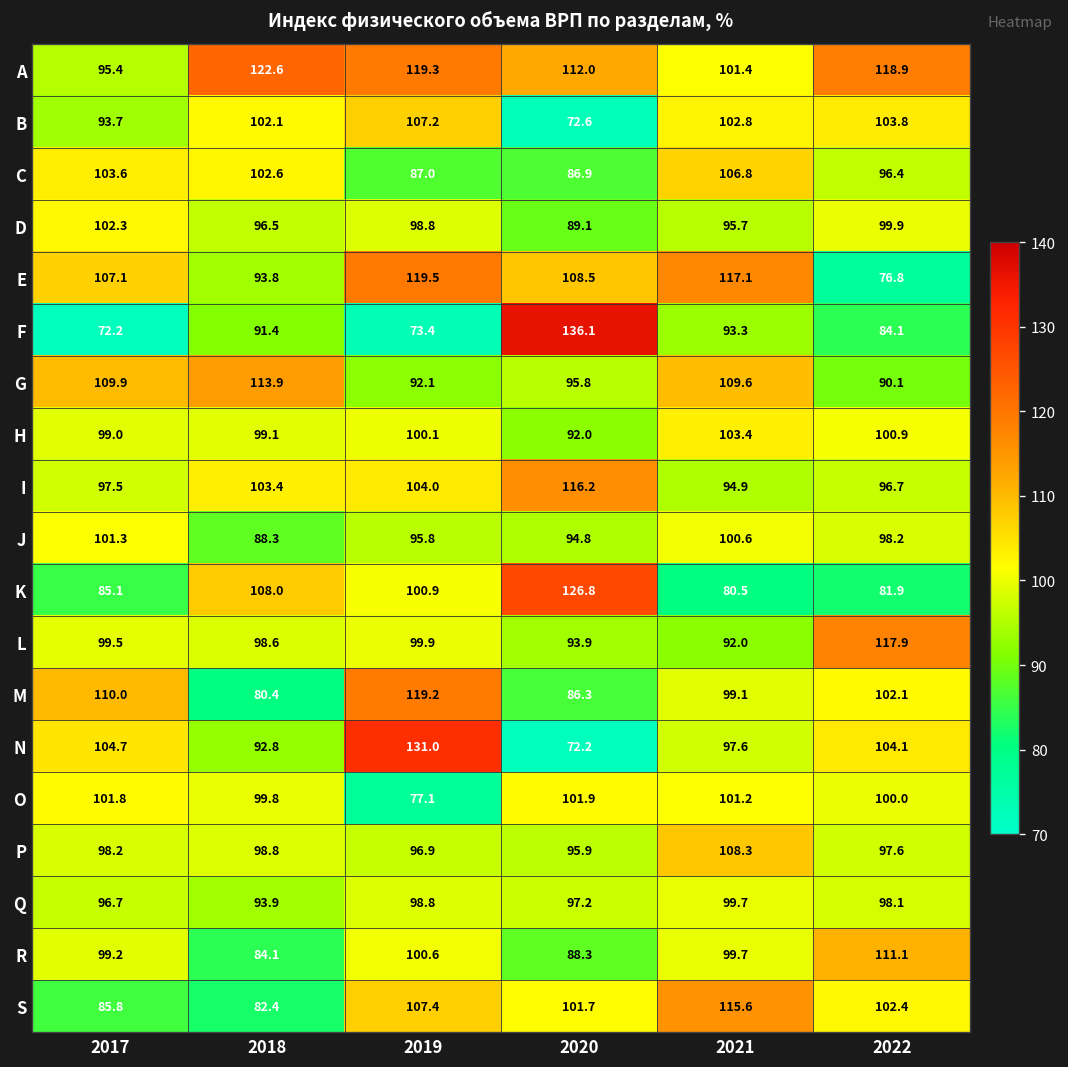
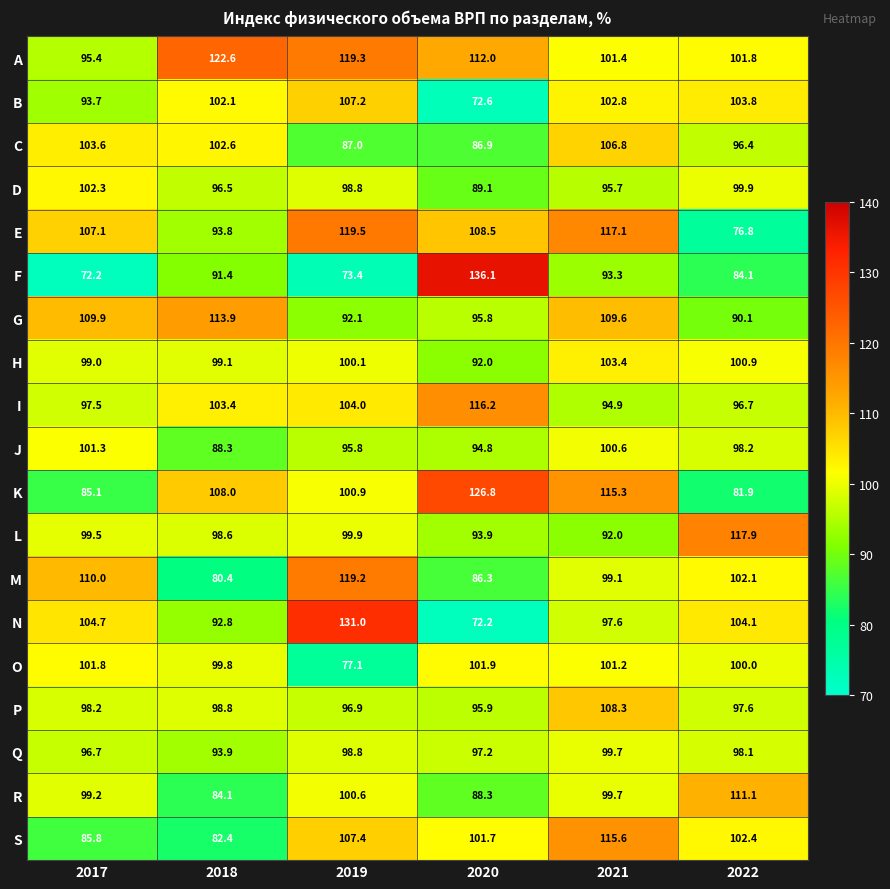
  {
    "A": {
      "2017": 95.4,
      "2018": 122.6,
      "2019": 119.3,
      "2020": 112.0,
      "2021": 101.4,
-     "2022": 118.9
+     "2022": 101.8
    },
    "B": {
      "2017": 93.7,
      "2018": 102.1,
      "2019": 107.2,
      "2020": 72.6,
      "2021": 102.8,
      "2022": 103.8
    },
    "C": {
      "2017": 103.6,
      "2018": 102.6,
      "2019": 87.0,
      "2020": 86.9,
      "2021": 106.8,
      "2022": 96.4
    },
    "D": {
      "2017": 102.3,
      "2018": 96.5,
      "2019": 98.8,
      "2020": 89.1,
      "2021": 95.7,
      "2022": 99.9
    },
    "E": {
      "2017": 107.1,
      "2018": 93.8,
      "2019": 119.5,
      "2020": 108.5,
      "2021": 117.1,
      "2022": 76.8
    },
    "F": {
      "2017": 72.2,
      "2018": 91.4,
      "2019": 73.4,
      "2020": 136.1,
      "2021": 93.3,
      "2022": 84.1
    },
    "G": {
      "2017": 109.9,
      "2018": 113.9,
      "2019": 92.1,
      "2020": 95.8,
      "2021": 109.6,
      "2022": 90.1
    },
    "H": {
      "2017": 99.0,
      "2018": 99.1,
      "2019": 100.1,
      "2020": 92.0,
      "2021": 103.4,
      "2022": 100.9
    },
    "I": {
      "2017": 97.5,
      "2018": 103.4,
      "2019": 104.0,
      "2020": 116.2,
      "2021": 94.9,
      "2022": 96.7
    },
    "J": {
      "2017": 101.3,
      "2018": 88.3,
      "2019": 95.8,
      "2020": 94.8,
      "2021": 100.6,
      "2022": 98.2
    },
    "K": {
      "2017": 85.1,
      "2018": 108.0,
      "2019": 100.9,
      "2020": 126.8,
-     "2021": 80.5,
+     "2021": 115.3,
      "2022": 81.9
    },
    "L": {
      "2017": 99.5,
      "2018": 98.6,
      "2019": 99.9,
      "2020": 93.9,
      "2021": 92.0,
      "2022": 117.9
    },
    "M": {
      "2017": 110.0,
      "2018": 80.4,
      "2019": 119.2,
      "2020": 86.3,
      "2021": 99.1,
      "2022": 102.1
    },
    "N": {
      "2017": 104.7,
      "2018": 92.8,
      "2019": 131.0,
      "2020": 72.2,
      "2021": 97.6,
      "2022": 104.1
    },
    "O": {
      "2017": 101.8,
      "2018": 99.8,
      "2019": 77.1,
      "2020": 101.9,
      "2021": 101.2,
      "2022": 100.0
    },
    "P": {
      "2017": 98.2,
      "2018": 98.8,
      "2019": 96.9,
      "2020": 95.9,
      "2021": 108.3,
      "2022": 97.6
    },
    "Q": {
      "2017": 96.7,
      "2018": 93.9,
      "2019": 98.8,
      "2020": 97.2,
      "2021": 99.7,
      "2022": 98.1
    },
    "R": {
      "2017": 99.2,
      "2018": 84.1,
      "2019": 100.6,
      "2020": 88.3,
      "2021": 99.7,
      "2022": 111.1
    },
    "S": {
      "2017": 85.8,
      "2018": 82.4,
      "2019": 107.4,
      "2020": 101.7,
      "2021": 115.6,
      "2022": 102.4
    }
  }
